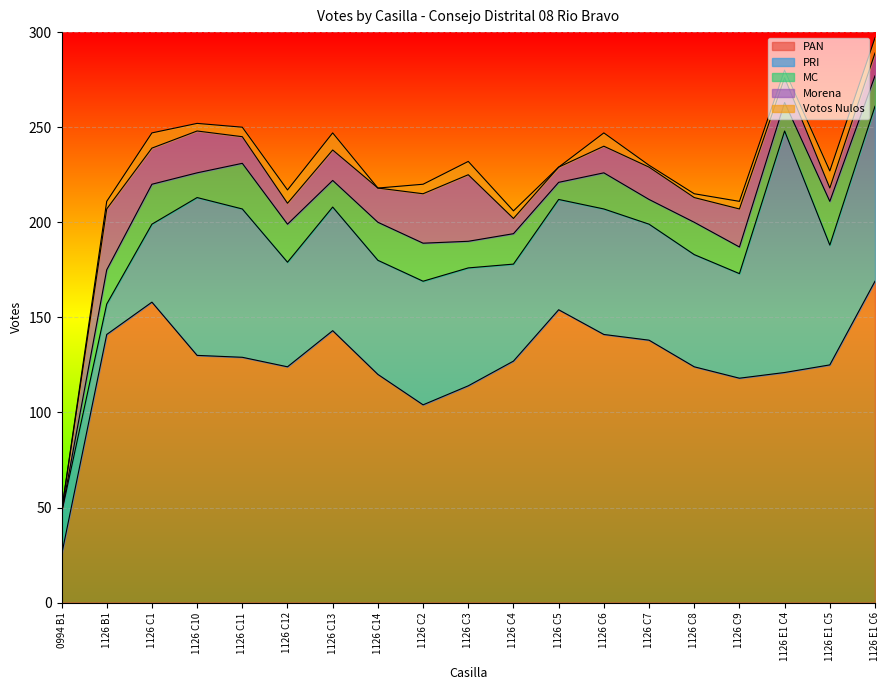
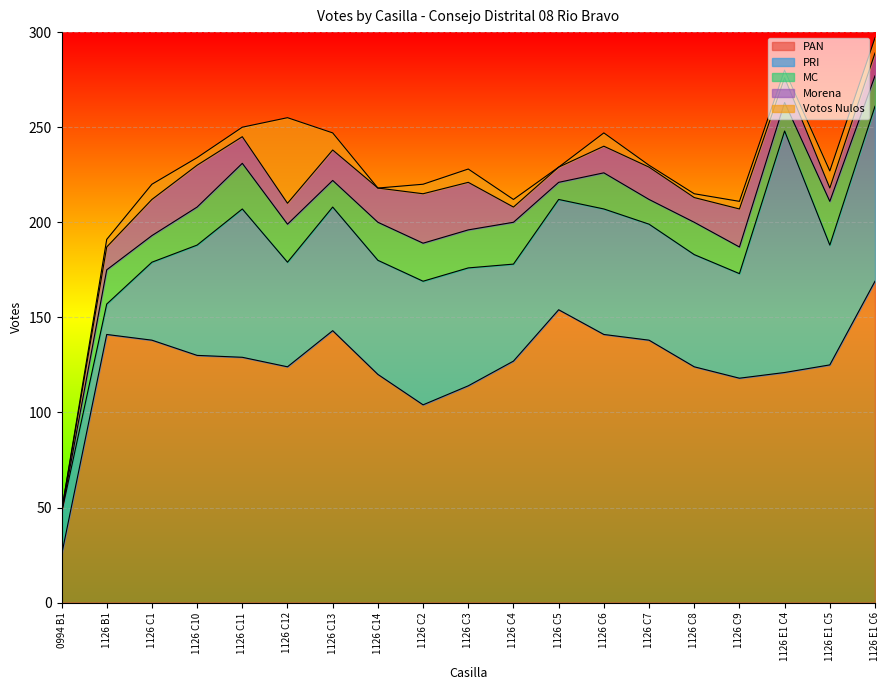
  {
    "PAN": {
      "0994 B1": 25,
      "1126 B1": 141,
-     "1126 C1": 158,
+     "1126 C1": 138,
      "1126 C10": 130,
      "1126 C11": 129,
      "1126 C12": 124,
      "1126 C13": 143,
      "1126 C14": 120,
      "1126 C2": 104,
      "1126 C3": 114,
      "1126 C4": 127,
      "1126 C5": 154,
      "1126 C6": 141,
      "1126 C7": 138,
      "1126 C8": 124,
      "1126 C9": 118,
      "1126 E1 C4": 121,
      "1126 E1 C5": 125,
      "1126 E1 C6": 169
    },
    "PRI": {
      "1126 B1": 16,
      "1126 C1": 41,
-     "1126 C10": 83,
+     "1126 C10": 58,
      "1126 C11": 78,
      "1126 C12": 55,
      "1126 C13": 65,
      "1126 C14": 60,
      "1126 C2": 65,
      "1126 C3": 62,
      "1126 C4": 51,
      "1126 C5": 58,
      "1126 C6": 66,
      "1126 C7": 61,
      "1126 C8": 59,
      "1126 C9": 55,
      "1126 E1 C4": 127,
      "1126 E1 C5": 63,
      "1126 E1 C6": 92
    },
    "MC": {
      "1126 B1": 18,
-     "1126 C1": 21,
-     "1126 C10": 13,
+     "1126 C1": 14,
+     "1126 C10": 20,
      "1126 C11": 24,
      "1126 C12": 20,
      "1126 C13": 14,
      "1126 C14": 20,
      "1126 C2": 20,
-     "1126 C3": 14,
-     "1126 C4": 16,
+     "1126 C3": 20,
+     "1126 C4": 22,
      "1126 C5": 9,
      "1126 C6": 19,
      "1126 C7": 13,
      "1126 C8": 17,
      "1126 C9": 14,
      "1126 E1 C5": 23,
      "1126 E1 C6": 16
    },
    "Morena": {
-     "1126 B1": 32,
+     "1126 B1": 12,
      "1126 C1": 19,
      "1126 C10": 22,
      "1126 C11": 14,
      "1126 C12": 11,
      "1126 C13": 16,
      "1126 C2": 26,
-     "1126 C3": 35,
+     "1126 C3": 25,
      "1126 C4": 8,
      "1126 C6": 14,
      "1126 C8": 13,
      "1126 C9": 20,
      "1126 E1 C5": 7,
      "1126 E1 C6": 12
    },
    "Votos Nulos": {
      "1126 B1": 4,
      "1126 C1": 8,
      "1126 C10": 4,
      "1126 C11": 5,
-     "1126 C12": 7,
+     "1126 C12": 45,
      "1126 C13": 9,
      "1126 C2": 5,
      "1126 C3": 7,
      "1126 C4": 4,
      "1126 C6": 7,
      "1126 C8": 2,
      "1126 C9": 4,
      "1126 E1 C5": 9,
      "1126 E1 C6": 8
    }
  }
